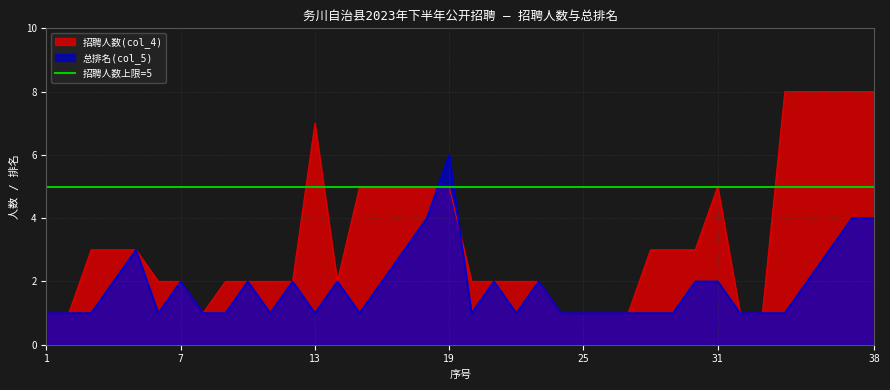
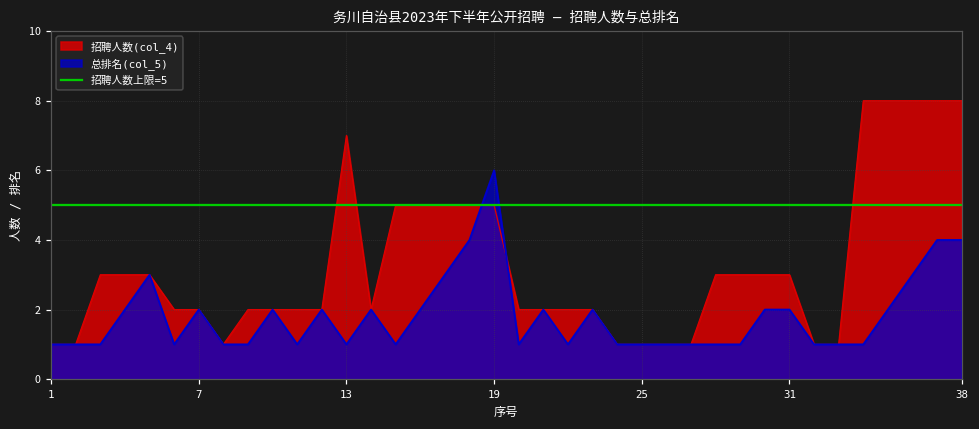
  {
    "招聘人数(col_4)": {
      "13": 7,
      "19": 5,
-     "31": 5,
+     "31": 3,
      "38": 8
    },
    "总排名(col_5)": {
      "13": 1,
      "19": 6,
      "31": 2,
      "38": 4
    }
  }
